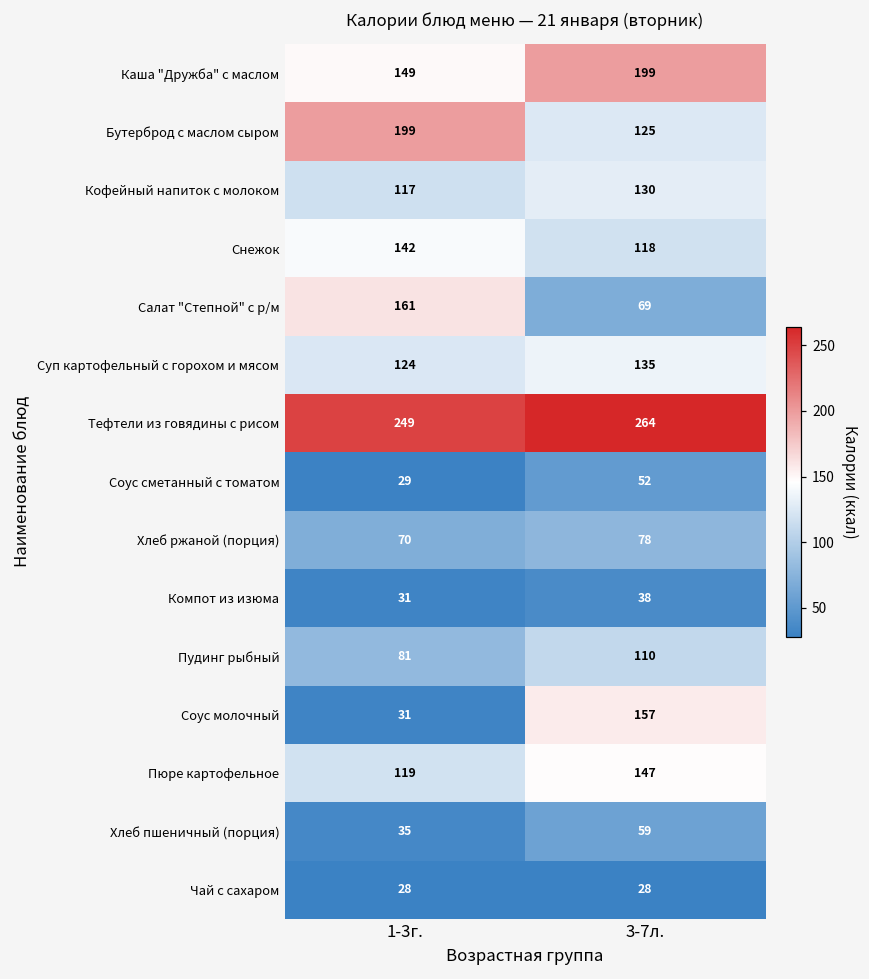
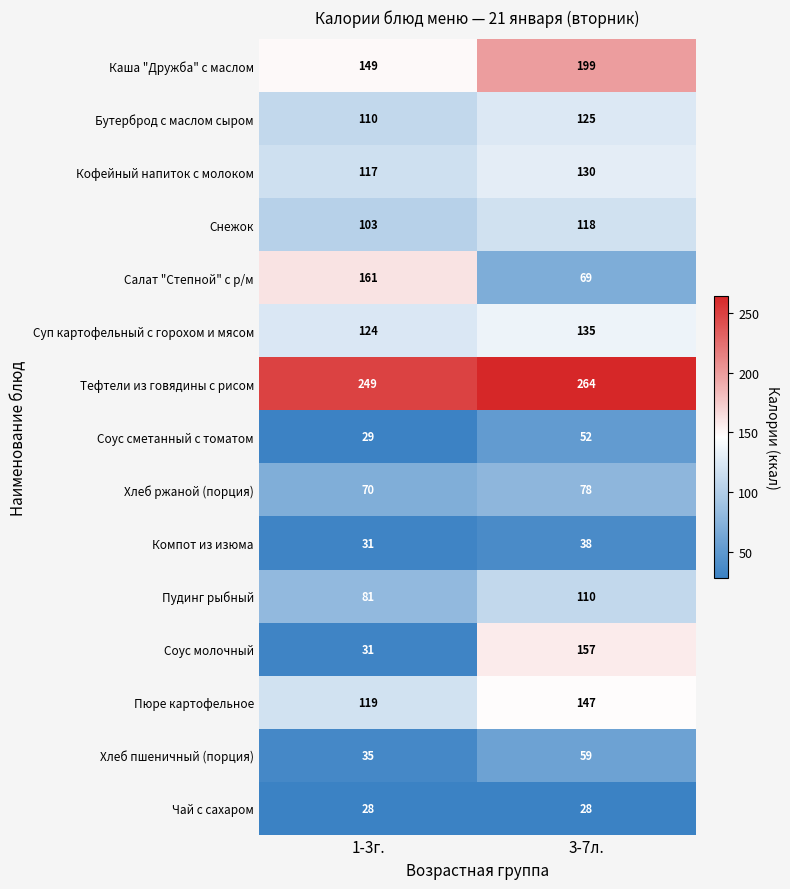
  {
    "Каша \"Дружба\" с маслом": {
      "1-3г.": 149,
      "3-7л.": 199
    },
    "Бутерброд с маслом сыром": {
-     "1-3г.": 199,
+     "1-3г.": 110,
      "3-7л.": 125
    },
    "Кофейный напиток с молоком": {
      "1-3г.": 117,
      "3-7л.": 130
    },
    "Снежок": {
-     "1-3г.": 142,
+     "1-3г.": 103,
      "3-7л.": 118
    },
    "Салат \"Степной\" с р/м": {
      "1-3г.": 161,
      "3-7л.": 69
    },
    "Суп картофельный с горохом и мясом": {
      "1-3г.": 124,
      "3-7л.": 135
    },
    "Тефтели из говядины с рисом": {
      "1-3г.": 249,
      "3-7л.": 264
    },
    "Соус сметанный с томатом": {
      "1-3г.": 29,
      "3-7л.": 52
    },
    "Хлеб ржаной (порция)": {
      "1-3г.": 70,
      "3-7л.": 78
    },
    "Компот из изюма": {
      "1-3г.": 31,
      "3-7л.": 38
    },
    "Пудинг рыбный": {
      "1-3г.": 81,
      "3-7л.": 110
    },
    "Соус молочный": {
      "1-3г.": 31,
      "3-7л.": 157
    },
    "Пюре картофельное": {
      "1-3г.": 119,
      "3-7л.": 147
    },
    "Хлеб пшеничный (порция)": {
      "1-3г.": 35,
      "3-7л.": 59
    },
    "Чай с сахаром": {
      "1-3г.": 28,
      "3-7л.": 28
    }
  }
